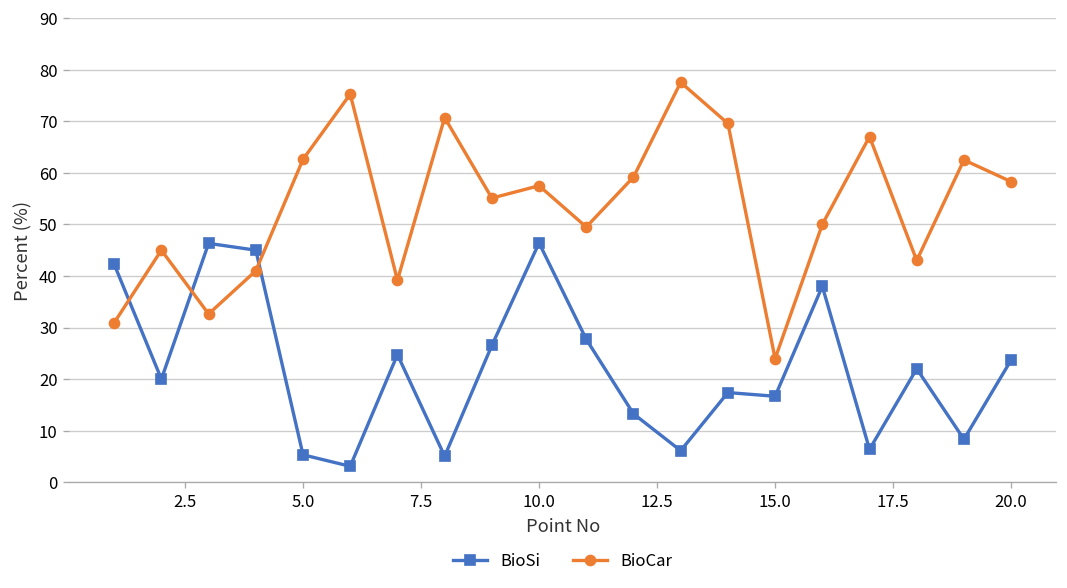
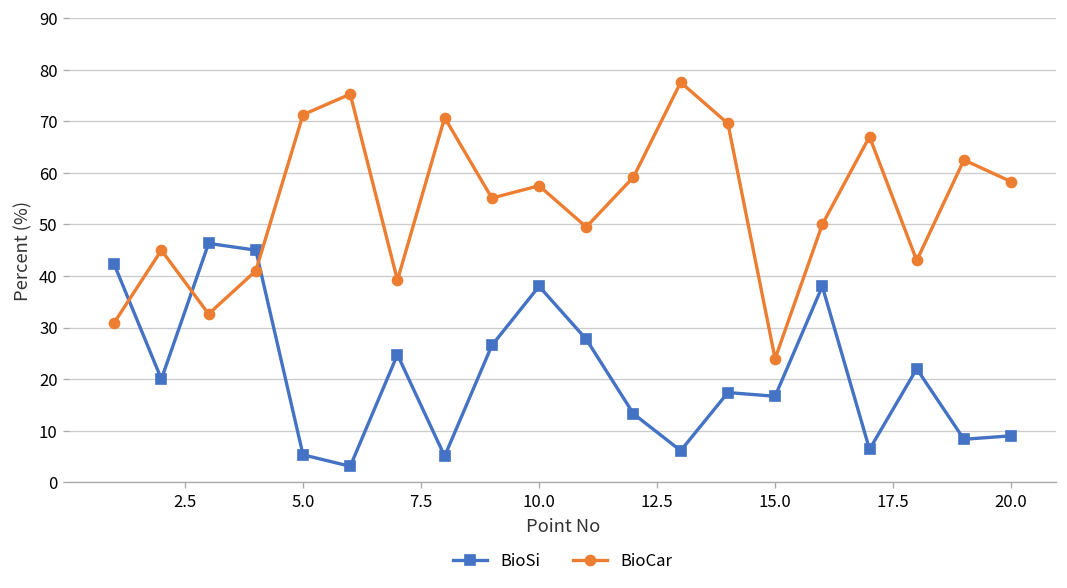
  {
    "BioSi": {
      "5.0": 5,
-     "10.0": 46,
+     "10.0": 38,
      "15.0": 17,
-     "20.0": 24
+     "20.0": 9
    },
    "BioCar": {
-     "5.0": 63,
+     "5.0": 71,
      "10.0": 58,
      "15.0": 24,
      "20.0": 58
    }
  }
